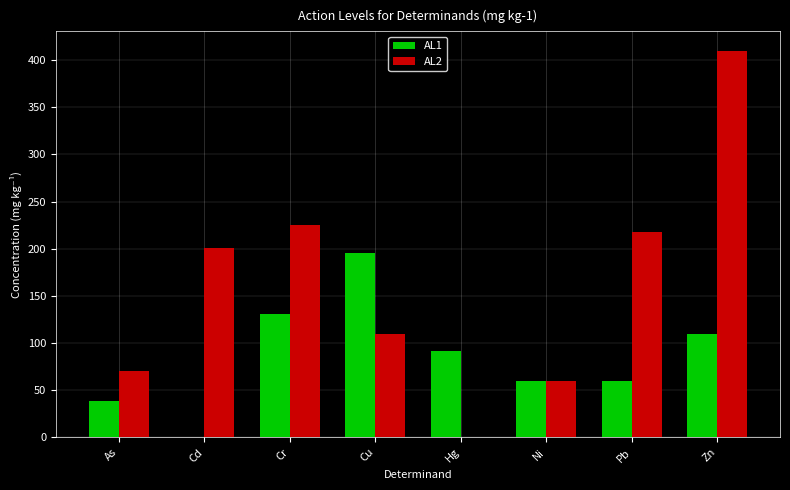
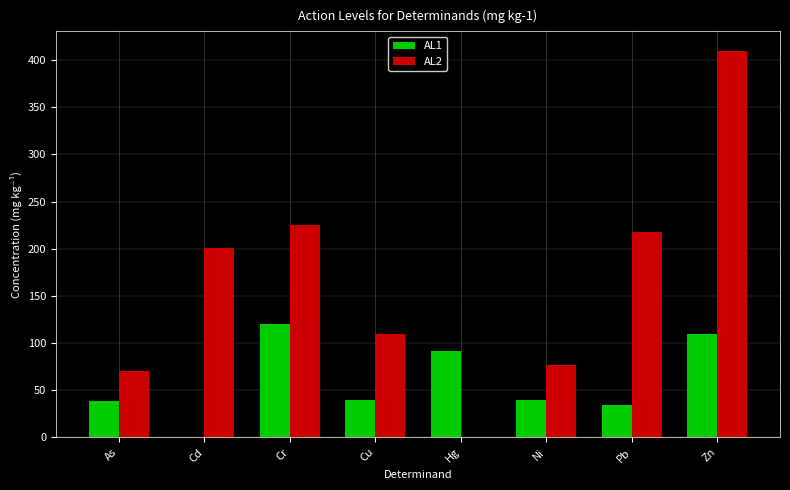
  {
    "AL1": {
      "As": 40,
-     "Cr": 130,
-     "Cu": 200,
+     "Cr": 120,
+     "Cu": 40,
      "Hg": 90,
-     "Ni": 60,
-     "Pb": 60,
+     "Ni": 40,
+     "Pb": 30,
      "Zn": 110
    },
    "AL2": {
      "As": 70,
      "Cd": 200,
      "Cr": 230,
      "Cu": 110,
-     "Ni": 60,
+     "Ni": 80,
      "Pb": 220,
      "Zn": 410
    }
  }
